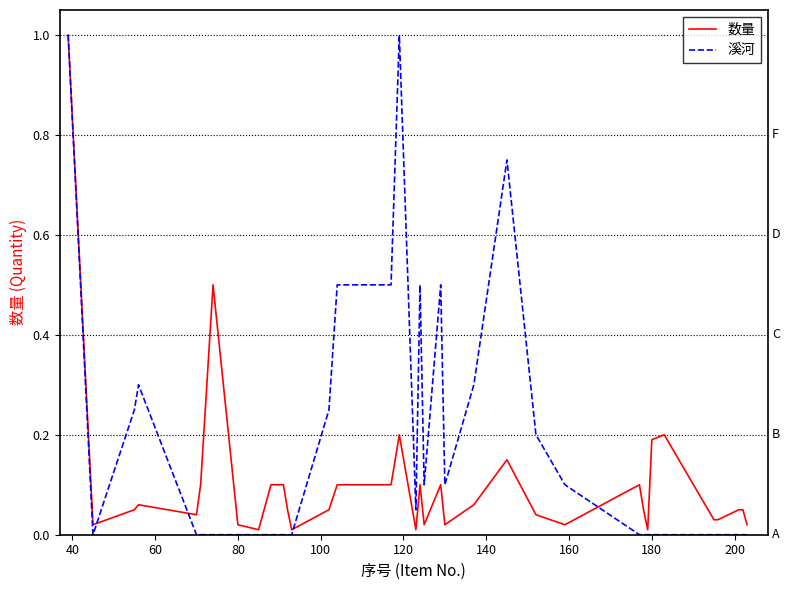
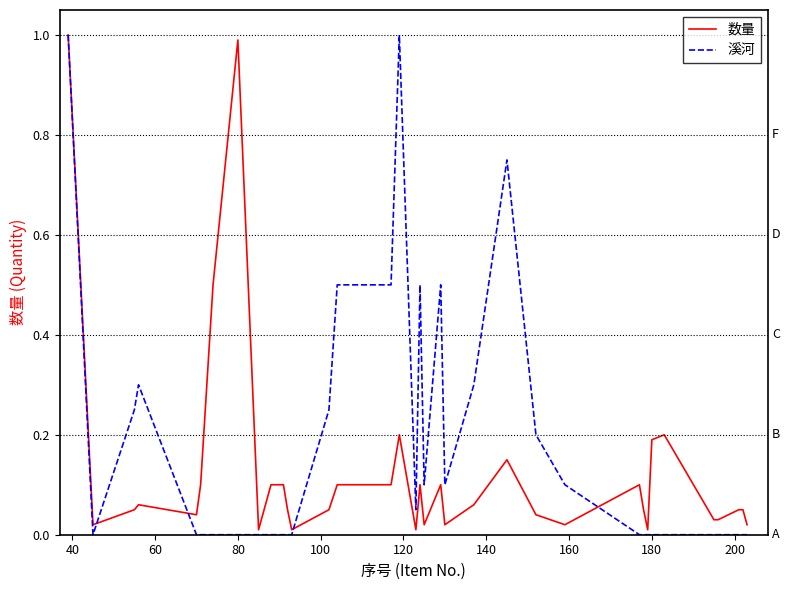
  {
    "数量": {
-     "80": 0.02,
+     "80": 0.99,
      "180": 0.19
    },
    "溪河": {
      "80": 0.00,
      "180": 0.00
    }
  }
